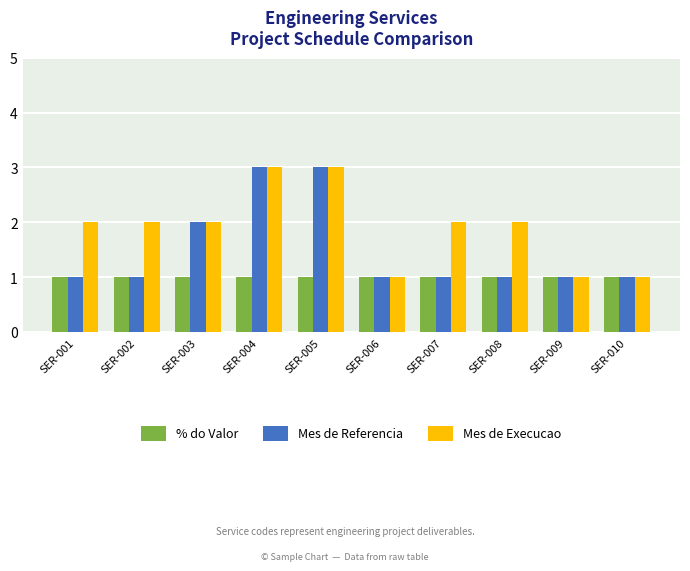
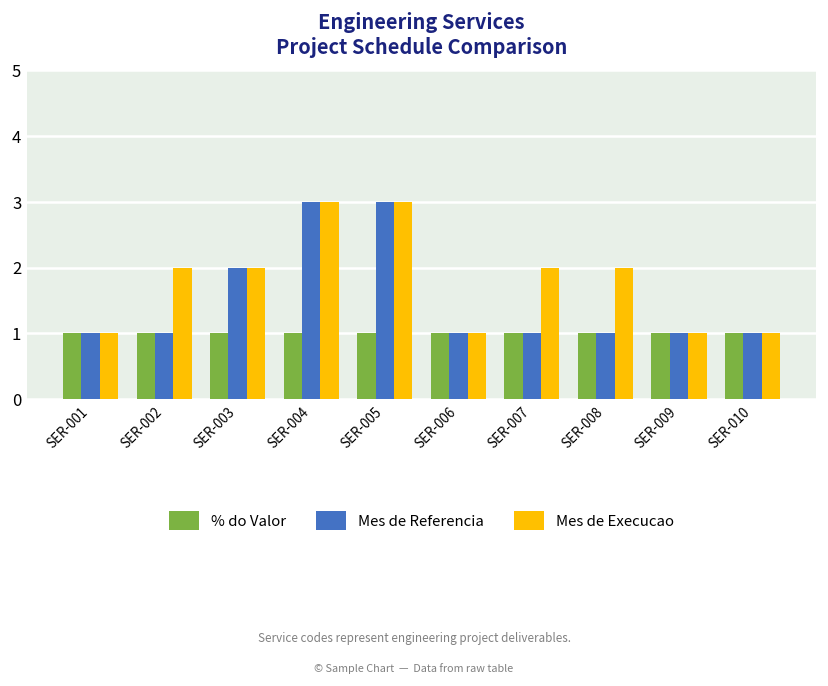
  {
    "% do Valor": {
      "SER-001": 1,
      "SER-002": 1,
      "SER-003": 1,
      "SER-004": 1,
      "SER-005": 1,
      "SER-006": 1,
      "SER-007": 1,
      "SER-008": 1,
      "SER-009": 1,
      "SER-010": 1
    },
    "Mes de Referencia": {
      "SER-001": 1,
      "SER-002": 1,
      "SER-003": 2,
      "SER-004": 3,
      "SER-005": 3,
      "SER-006": 1,
      "SER-007": 1,
      "SER-008": 1,
      "SER-009": 1,
      "SER-010": 1
    },
    "Mes de Execucao": {
-     "SER-001": 2,
+     "SER-001": 1,
      "SER-002": 2,
      "SER-003": 2,
      "SER-004": 3,
      "SER-005": 3,
      "SER-006": 1,
      "SER-007": 2,
      "SER-008": 2,
      "SER-009": 1,
      "SER-010": 1
    }
  }
